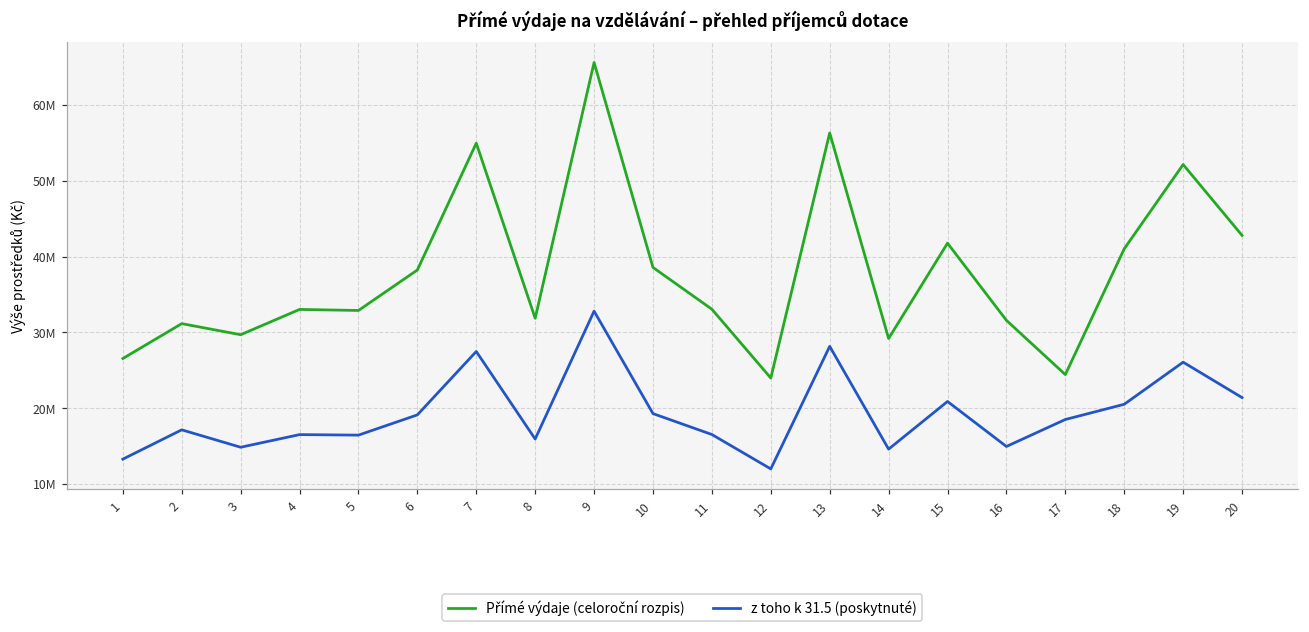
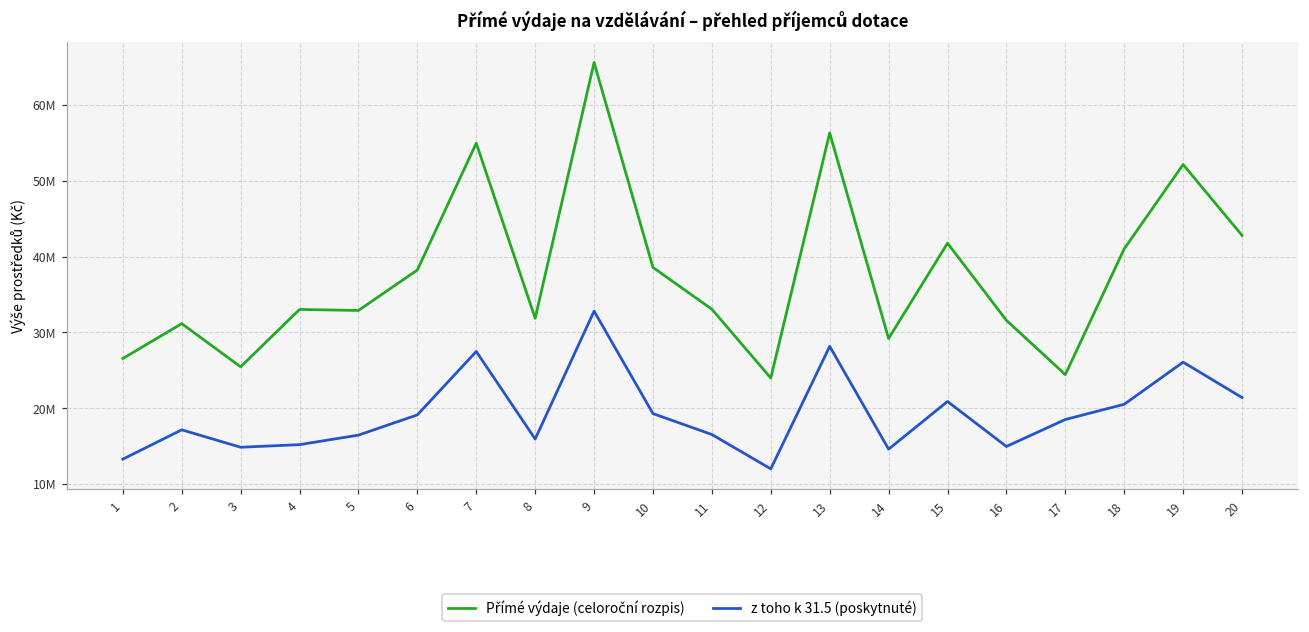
  {
    "Přímé výdaje (celoroční rozpis)": {
      "1": 27000000,
      "2": 31000000,
-     "3": 30000000,
+     "3": 25000000,
      "4": 33000000,
      "5": 33000000,
      "6": 38000000,
      "7": 55000000,
      "8": 32000000,
      "9": 66000000,
      "10": 39000000,
      "11": 33000000,
      "12": 24000000,
      "13": 56000000,
      "14": 29000000,
      "15": 42000000,
      "16": 32000000,
      "17": 24000000,
      "18": 41000000,
      "19": 52000000,
      "20": 43000000
    },
    "z toho k 31.5 (poskytnuté)": {
      "1": 13000000,
      "2": 17000000,
      "3": 15000000,
-     "4": 17000000,
+     "4": 15000000,
      "5": 16000000,
      "6": 19000000,
      "7": 27000000,
      "8": 16000000,
      "9": 33000000,
      "10": 19000000,
      "11": 17000000,
      "12": 12000000,
      "13": 28000000,
      "14": 15000000,
      "15": 21000000,
      "16": 15000000,
      "17": 19000000,
      "18": 21000000,
      "19": 26000000,
      "20": 21000000
    }
  }
